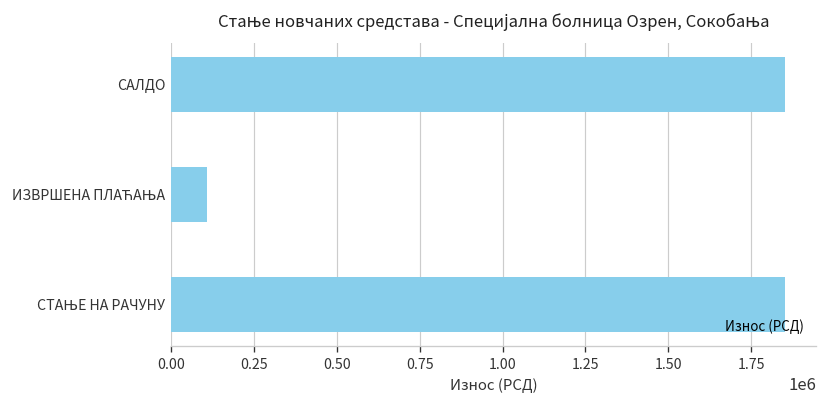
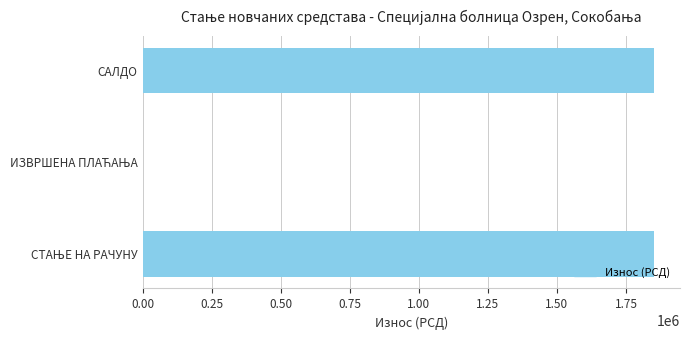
  {
    "САЛДО": 1850000,
-   "ИЗВРШЕНА ПЛАЋАЊА": 110000,
+   "ИЗВРШЕНА ПЛАЋАЊА": 0,
    "СТАЊЕ НА РАЧУНУ": 1850000
  }
